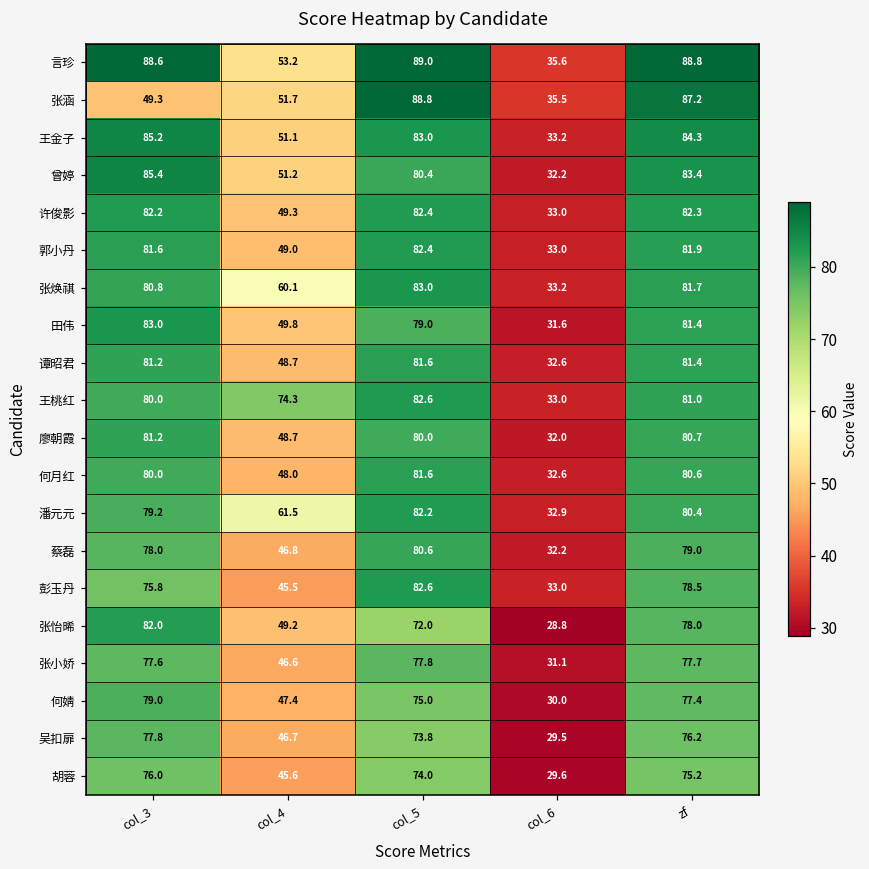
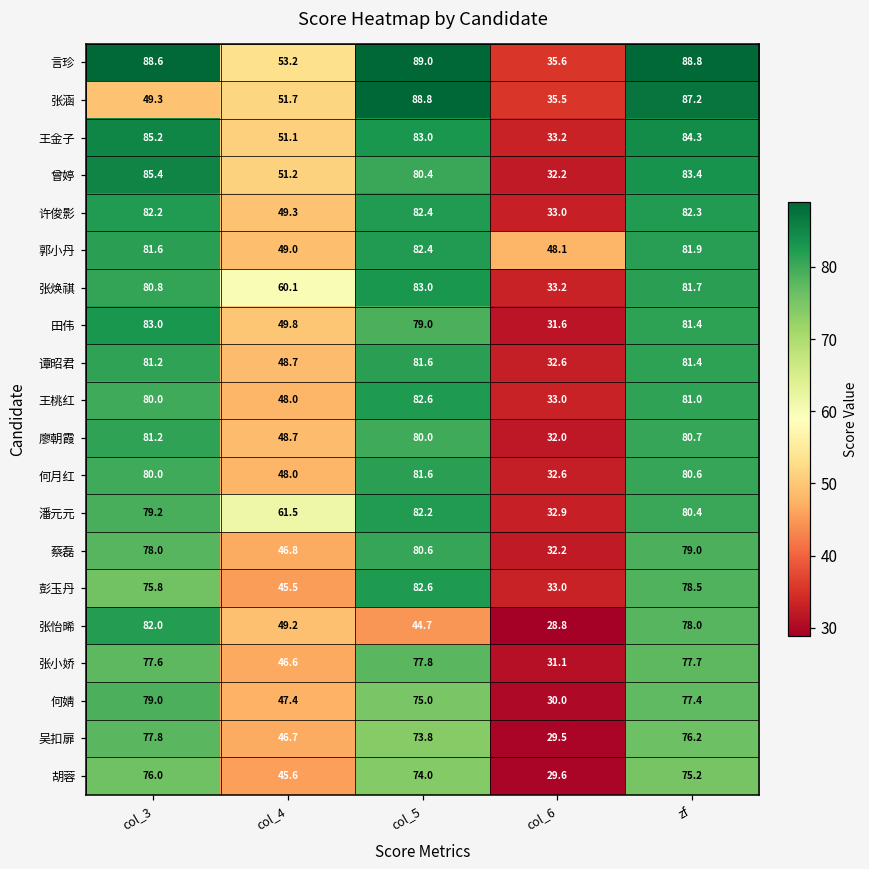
  {
    "言珍": {
      "col_3": 88.6,
      "col_4": 53.2,
      "col_5": 89.0,
      "col_6": 35.6,
      "zf": 88.8
    },
    "张涵": {
      "col_3": 49.3,
      "col_4": 51.7,
      "col_5": 88.8,
      "col_6": 35.5,
      "zf": 87.2
    },
    "王金子": {
      "col_3": 85.2,
      "col_4": 51.1,
      "col_5": 83.0,
      "col_6": 33.2,
      "zf": 84.3
    },
    "曾婷": {
      "col_3": 85.4,
      "col_4": 51.2,
      "col_5": 80.4,
      "col_6": 32.2,
      "zf": 83.4
    },
    "许俊影": {
      "col_3": 82.2,
      "col_4": 49.3,
      "col_5": 82.4,
      "col_6": 33.0,
      "zf": 82.3
    },
    "郭小丹": {
      "col_3": 81.6,
      "col_4": 49.0,
      "col_5": 82.4,
-     "col_6": 33.0,
+     "col_6": 48.1,
      "zf": 81.9
    },
    "张焕祺": {
      "col_3": 80.8,
      "col_4": 60.1,
      "col_5": 83.0,
      "col_6": 33.2,
      "zf": 81.7
    },
    "田伟": {
      "col_3": 83.0,
      "col_4": 49.8,
      "col_5": 79.0,
      "col_6": 31.6,
      "zf": 81.4
    },
    "谭昭君": {
      "col_3": 81.2,
      "col_4": 48.7,
      "col_5": 81.6,
      "col_6": 32.6,
      "zf": 81.4
    },
    "王桃红": {
      "col_3": 80.0,
-     "col_4": 74.3,
+     "col_4": 48.0,
      "col_5": 82.6,
      "col_6": 33.0,
      "zf": 81.0
    },
    "廖朝霞": {
      "col_3": 81.2,
      "col_4": 48.7,
      "col_5": 80.0,
      "col_6": 32.0,
      "zf": 80.7
    },
    "何月红": {
      "col_3": 80.0,
      "col_4": 48.0,
      "col_5": 81.6,
      "col_6": 32.6,
      "zf": 80.6
    },
    "潘元元": {
      "col_3": 79.2,
      "col_4": 61.5,
      "col_5": 82.2,
      "col_6": 32.9,
      "zf": 80.4
    },
    "蔡磊": {
      "col_3": 78.0,
      "col_4": 46.8,
      "col_5": 80.6,
      "col_6": 32.2,
      "zf": 79.0
    },
    "彭玉丹": {
      "col_3": 75.8,
      "col_4": 45.5,
      "col_5": 82.6,
      "col_6": 33.0,
      "zf": 78.5
    },
    "张怡晞": {
      "col_3": 82.0,
      "col_4": 49.2,
-     "col_5": 72.0,
+     "col_5": 44.7,
      "col_6": 28.8,
      "zf": 78.0
    },
    "张小娇": {
      "col_3": 77.6,
      "col_4": 46.6,
      "col_5": 77.8,
      "col_6": 31.1,
      "zf": 77.7
    },
    "何婧": {
      "col_3": 79.0,
      "col_4": 47.4,
      "col_5": 75.0,
      "col_6": 30.0,
      "zf": 77.4
    },
    "吴扣扉": {
      "col_3": 77.8,
      "col_4": 46.7,
      "col_5": 73.8,
      "col_6": 29.5,
      "zf": 76.2
    },
    "胡蓉": {
      "col_3": 76.0,
      "col_4": 45.6,
      "col_5": 74.0,
      "col_6": 29.6,
      "zf": 75.2
    }
  }
